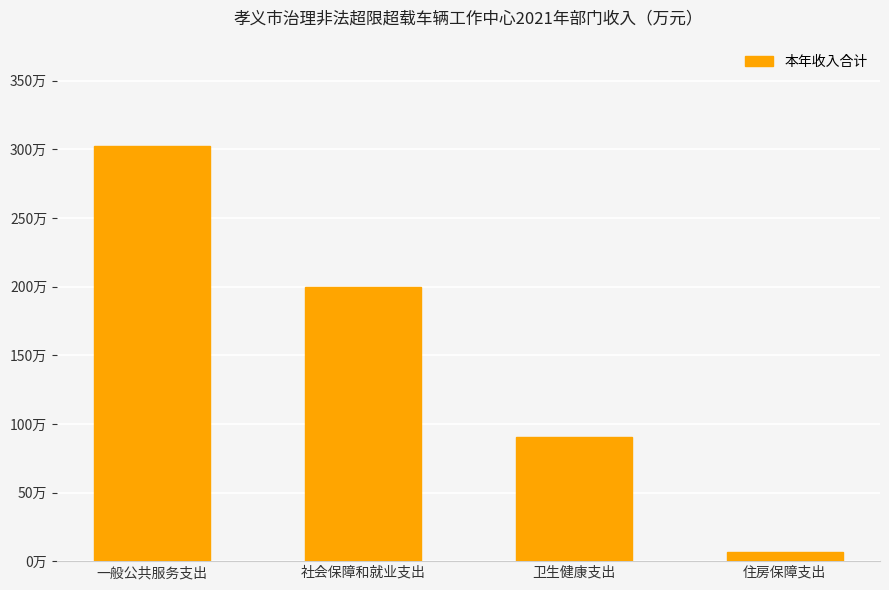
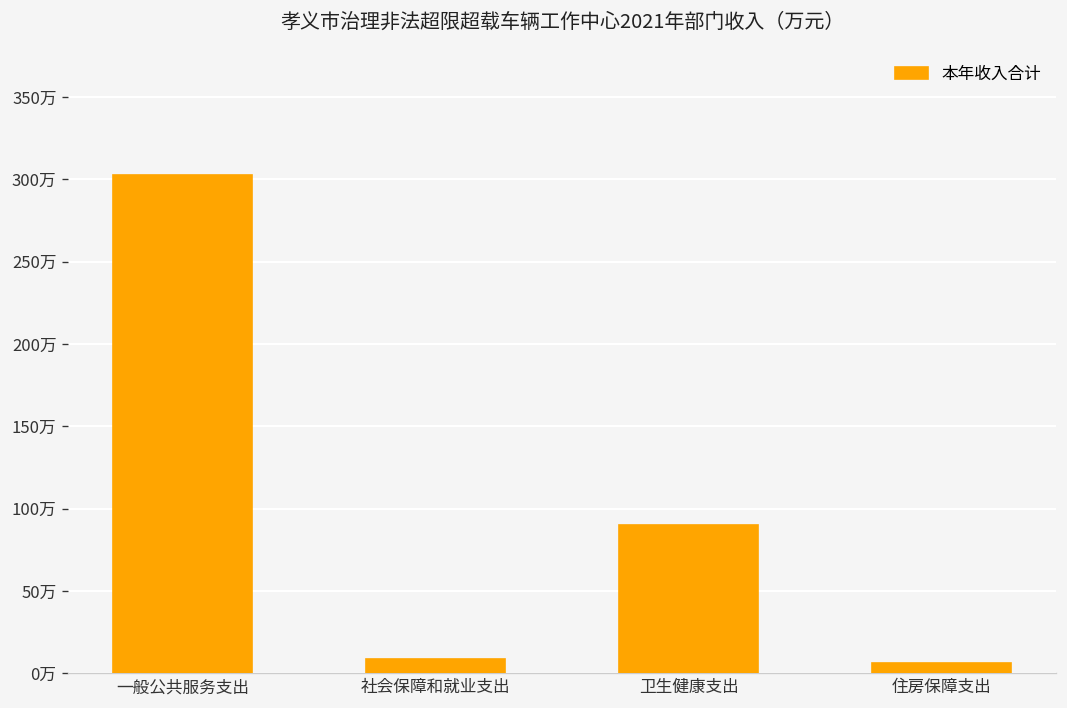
  {
    "一般公共服务支出": "302万",
-   "社会保障和就业支出": "200万",
+   "社会保障和就业支出": "9万",
    "卫生健康支出": "90万",
    "住房保障支出": "6万"
  }
